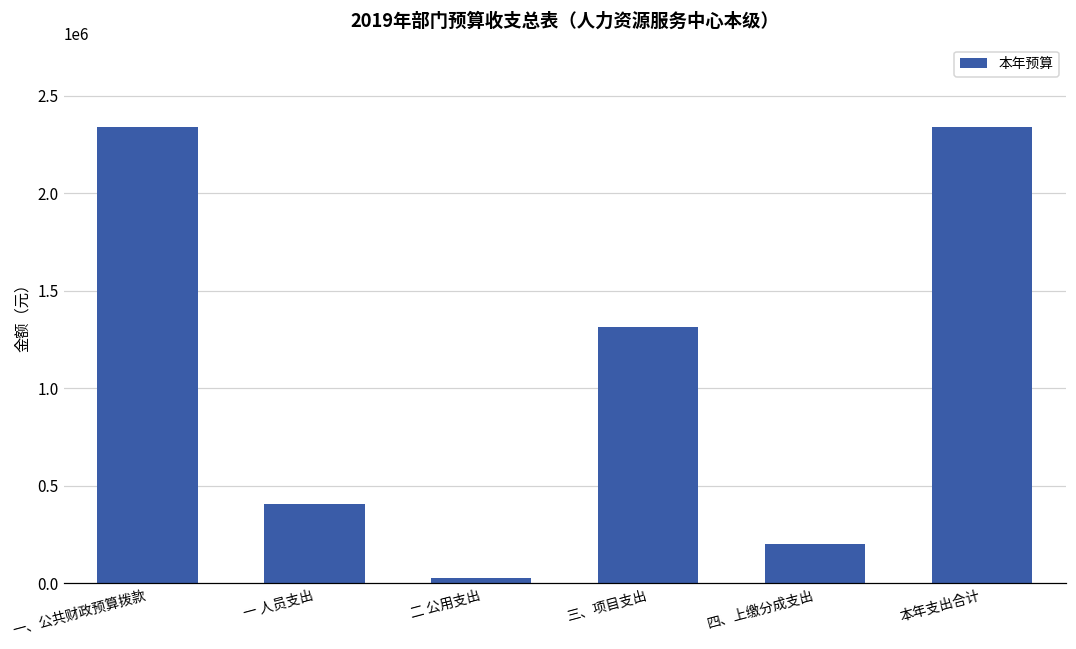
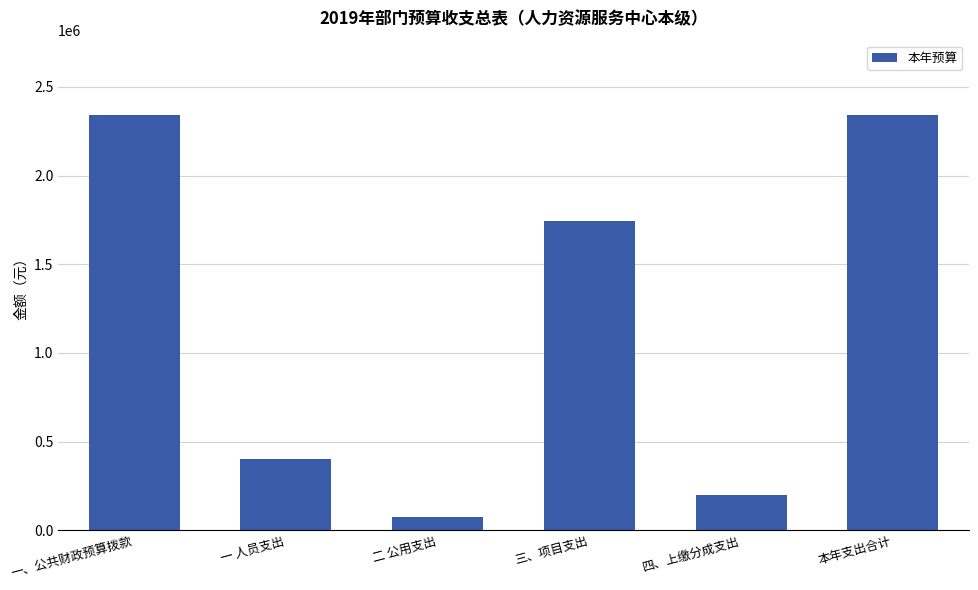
  {
    "一、公共财政预算拨款": 2340000,
    "一 人员支出": 400000,
-   "二 公用支出": 30000,
-   "三、项目支出": 1310000,
+   "二 公用支出": 70000,
+   "三、项目支出": 1740000,
    "四、上缴分成支出": 200000,
    "本年支出合计": 2340000
  }
